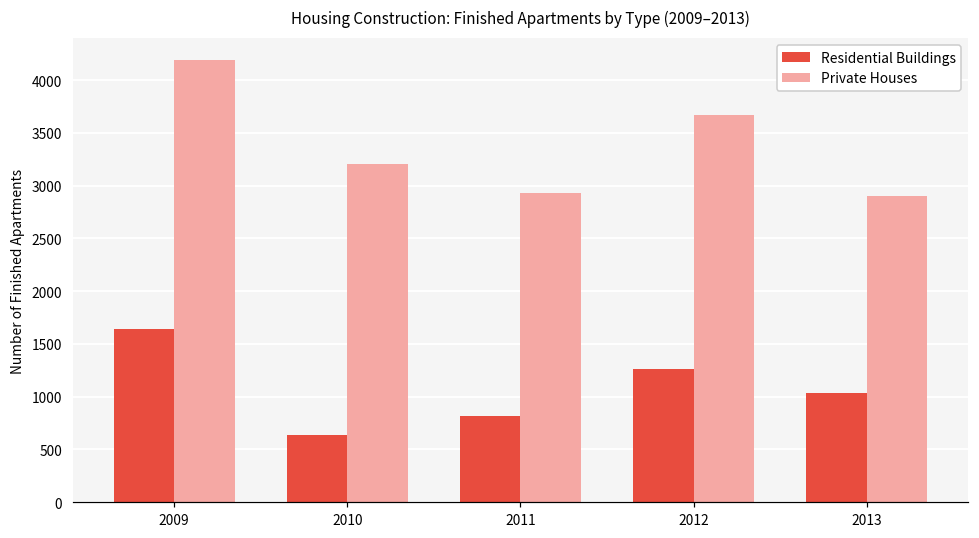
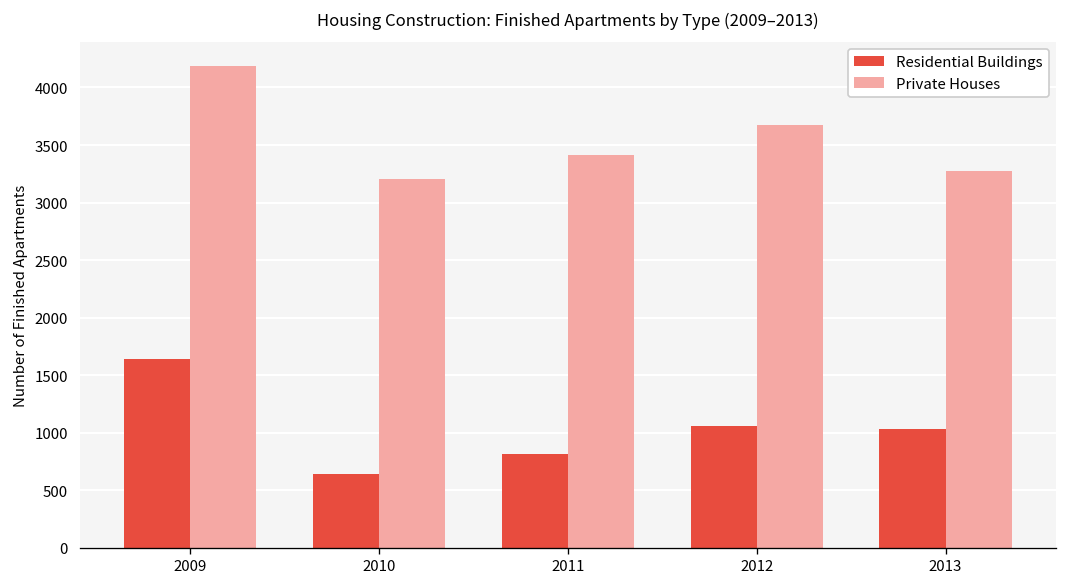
  {
    "Residential Buildings": {
      "2009": 1600,
      "2010": 600,
      "2011": 800,
-     "2012": 1300,
+     "2012": 1100,
      "2013": 1000
    },
    "Private Houses": {
      "2009": 4200,
      "2010": 3200,
-     "2011": 2900,
+     "2011": 3400,
      "2012": 3700,
-     "2013": 2900
+     "2013": 3300
    }
  }
